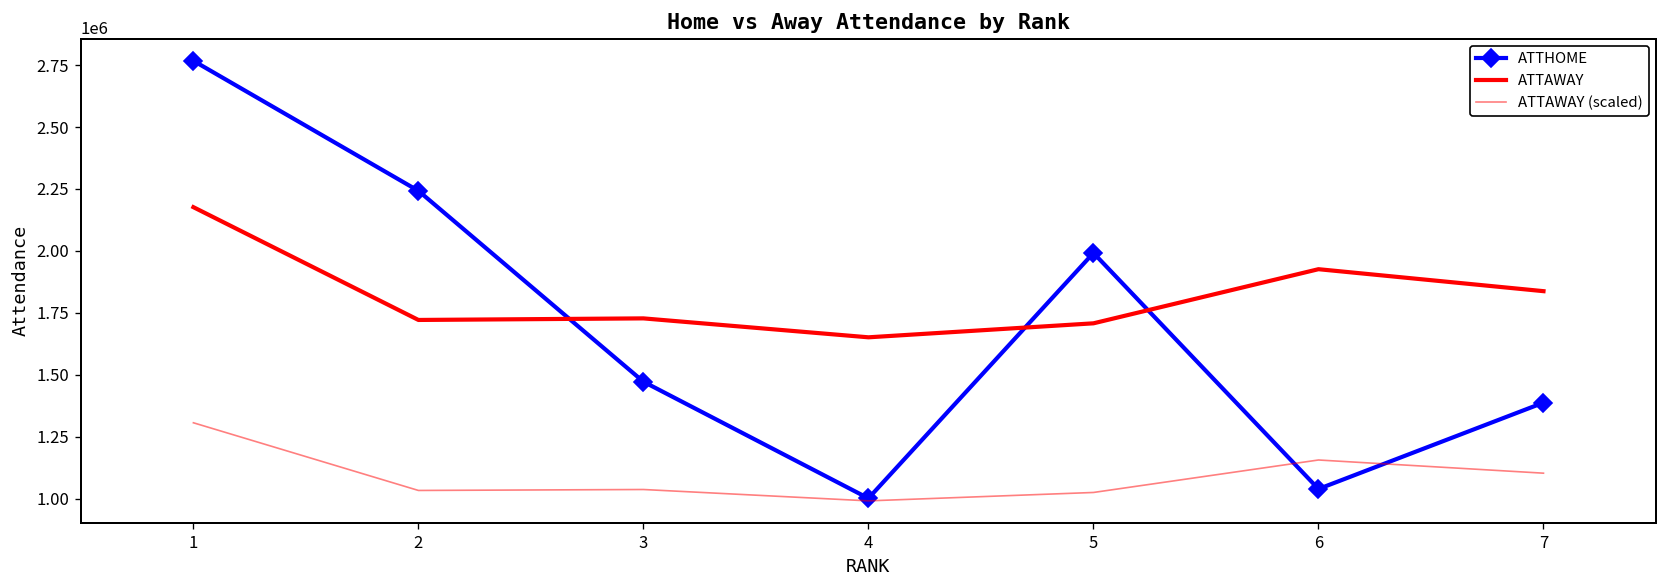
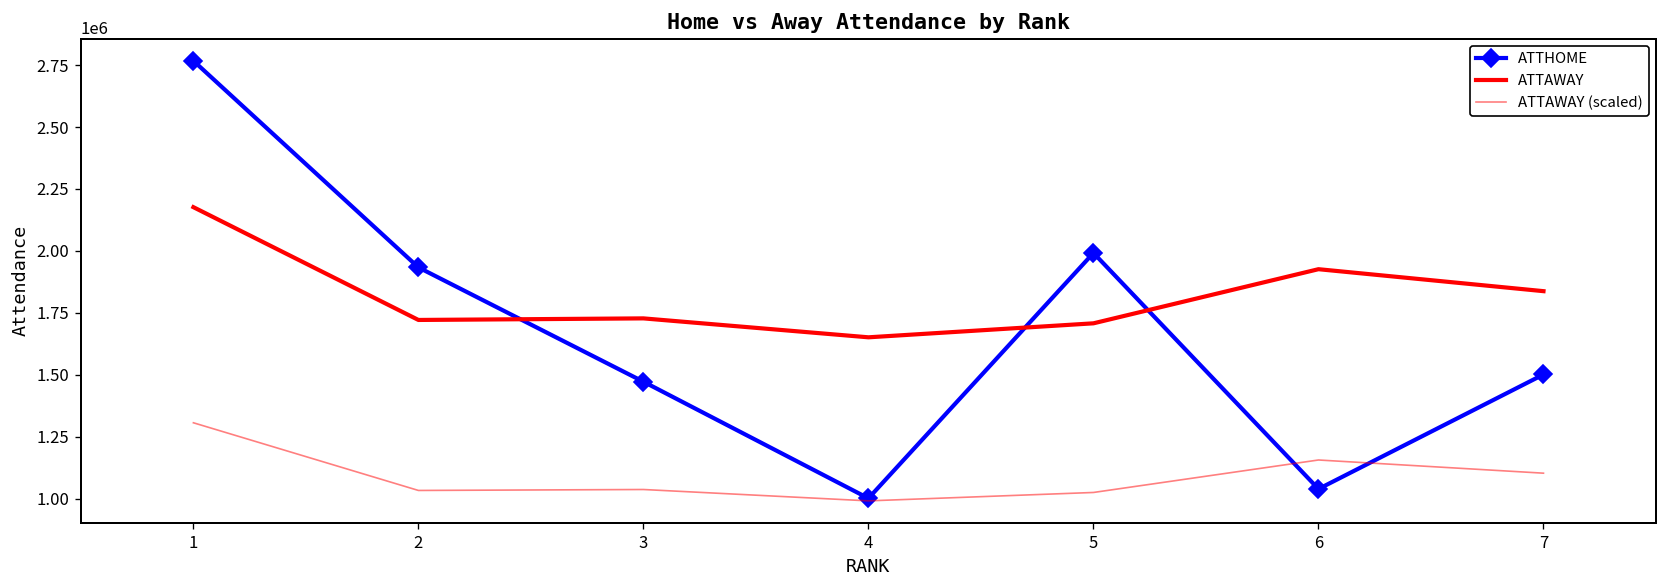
  {
    "ATTHOME": {
      "1": 2770000,
-     "2": 2240000,
+     "2": 1930000,
      "3": 1470000,
      "5": 1990000,
      "6": 1040000,
-     "7": 1390000
+     "7": 1500000
    }
  }
